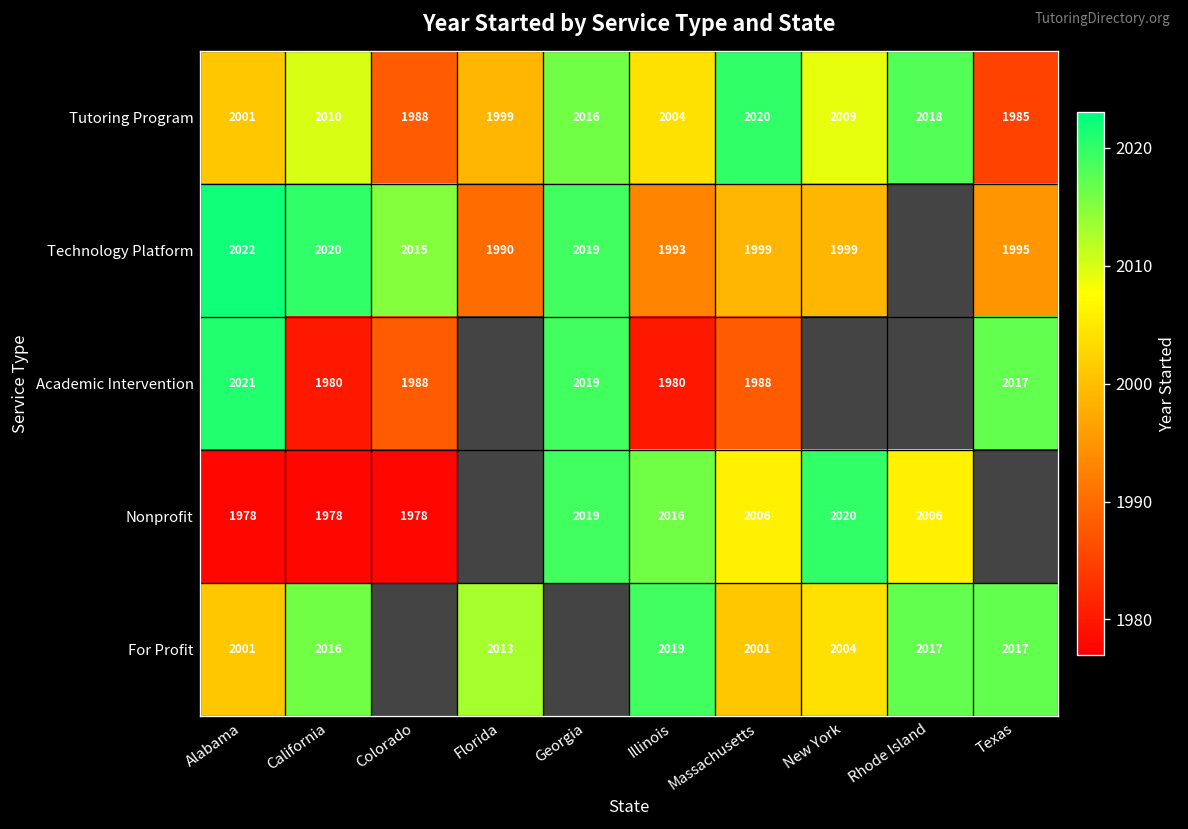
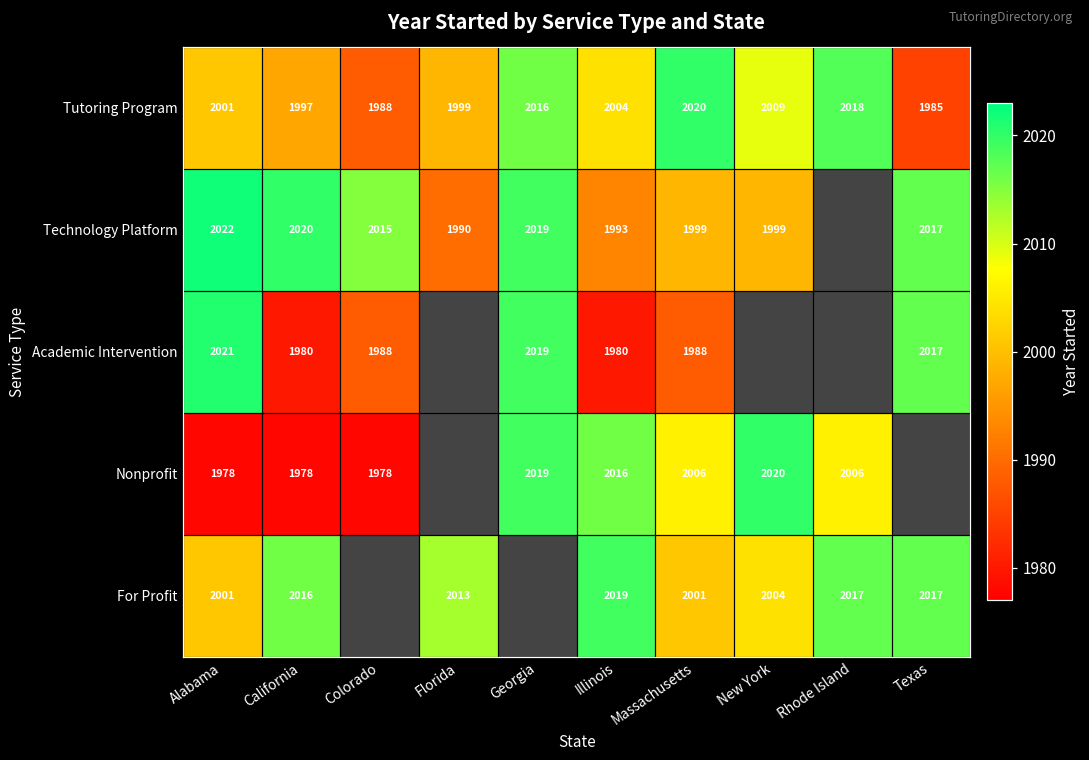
  {
    "Tutoring Program": {
      "Alabama": 2001,
-     "California": 2010,
+     "California": 1997,
      "Colorado": 1988,
      "Florida": 1999,
      "Georgia": 2016,
      "Illinois": 2004,
      "Massachusetts": 2020,
      "New York": 2009,
      "Rhode Island": 2018,
      "Texas": 1985
    },
    "Technology Platform": {
      "Alabama": 2022,
      "California": 2020,
      "Colorado": 2015,
      "Florida": 1990,
      "Georgia": 2019,
      "Illinois": 1993,
      "Massachusetts": 1999,
      "New York": 1999,
-     "Texas": 1995
+     "Texas": 2017
    },
    "Academic Intervention": {
      "Alabama": 2021,
      "California": 1980,
      "Colorado": 1988,
      "Georgia": 2019,
      "Illinois": 1980,
      "Massachusetts": 1988,
      "Texas": 2017
    },
    "Nonprofit": {
      "Alabama": 1978,
      "California": 1978,
      "Colorado": 1978,
      "Georgia": 2019,
      "Illinois": 2016,
      "Massachusetts": 2006,
      "New York": 2020,
      "Rhode Island": 2006
    },
    "For Profit": {
      "Alabama": 2001,
      "California": 2016,
      "Florida": 2013,
      "Illinois": 2019,
      "Massachusetts": 2001,
      "New York": 2004,
      "Rhode Island": 2017,
      "Texas": 2017
    }
  }
